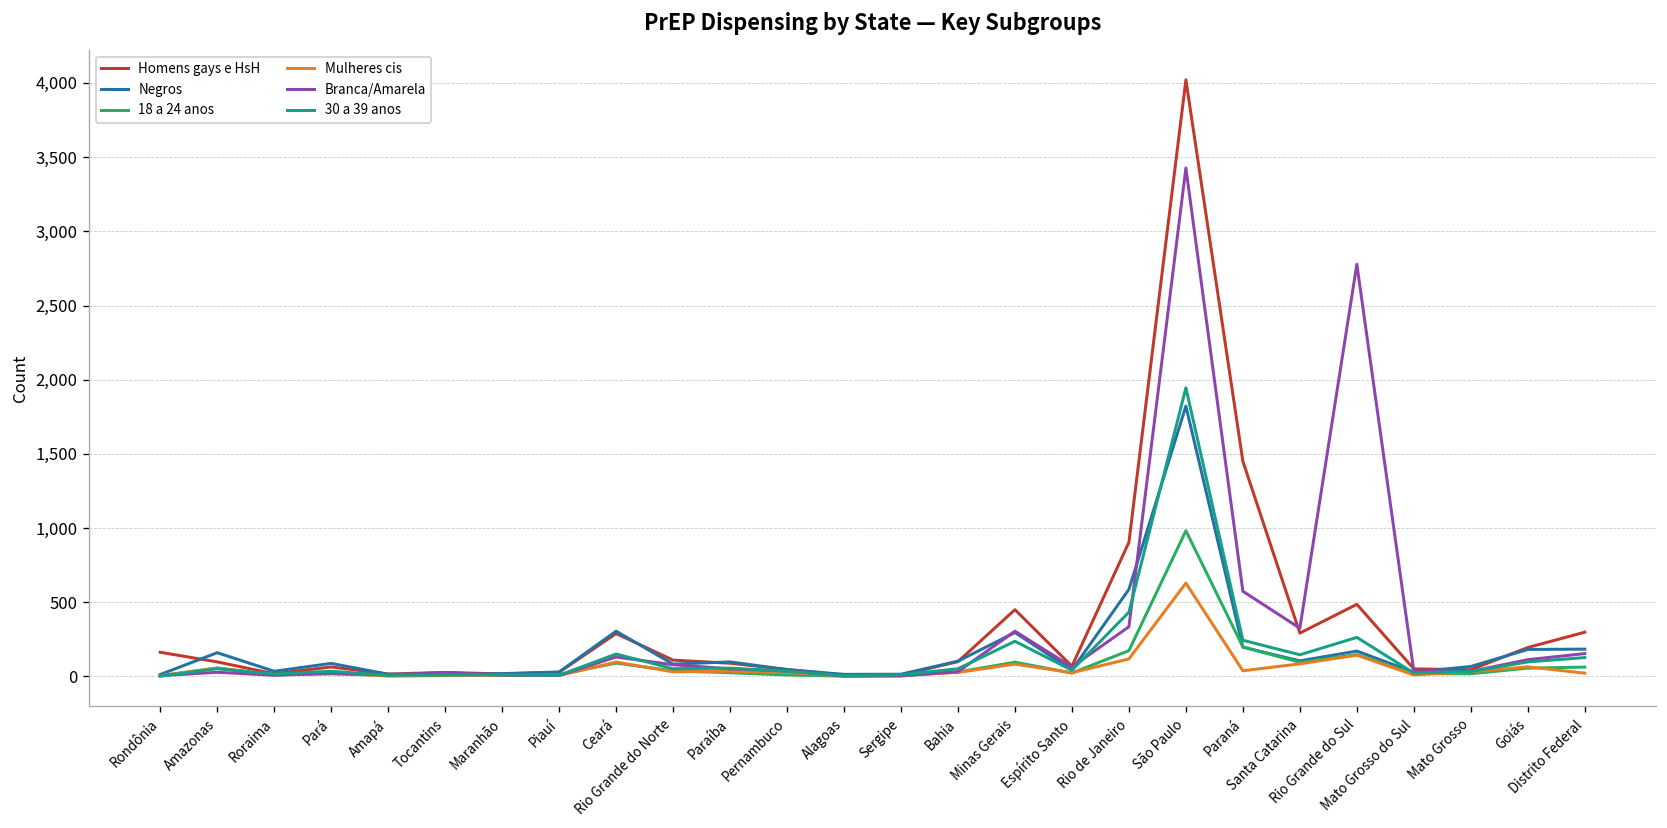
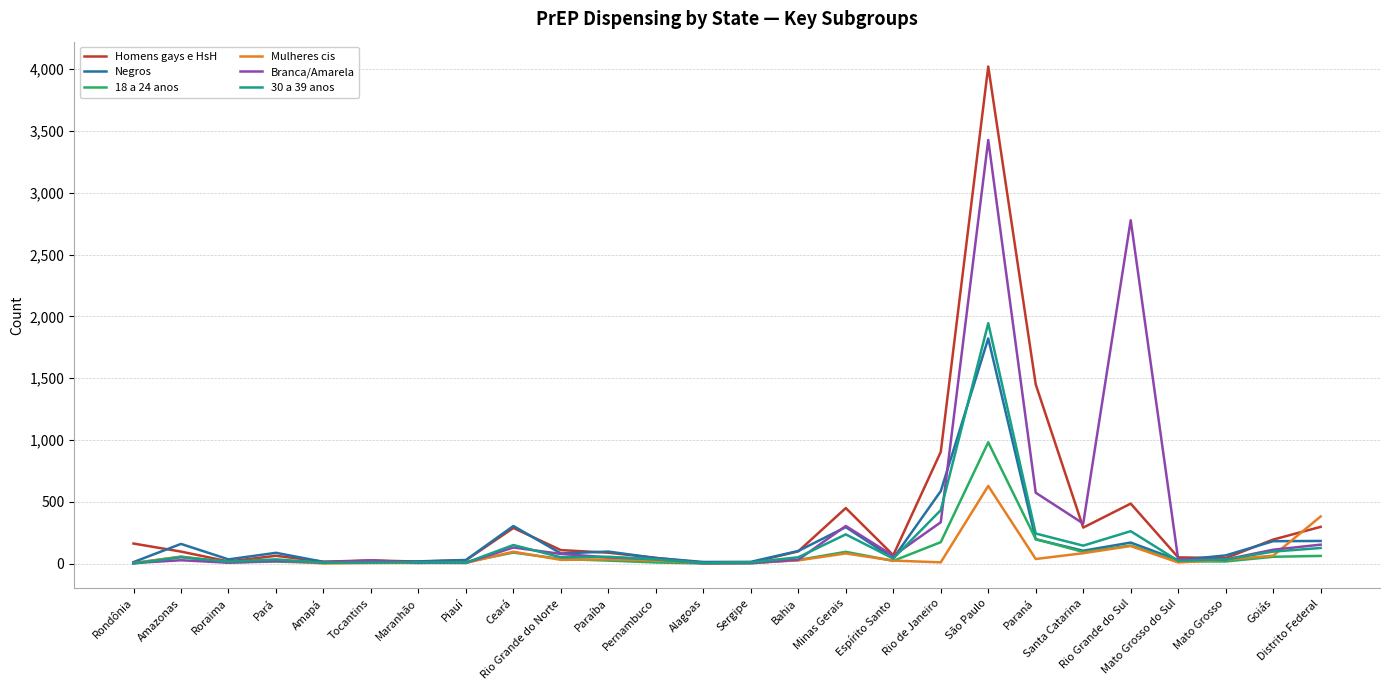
  {
    "Homens gays e HsH": {
      "Rondônia": "160",
      "Amazonas": "100",
      "Pará": "60",
      "Rio Grande do Norte": "110",
      "Minas Gerais": "450",
      "Rio de Janeiro": "900",
      "São Paulo": "4,020",
      "Paraná": "1,450",
      "Santa Catarina": "290",
      "Rio Grande do Sul": "490",
      "Distrito Federal": "300"
    },
    "Mulheres cis": {
-     "Rio de Janeiro": "120",
+     "Rio de Janeiro": "10",
      "São Paulo": "630",
      "Paraná": "40",
-     "Distrito Federal": "20"
+     "Distrito Federal": "380"
    },
    "Branca/Amarela": {
      "Amazonas": "30",
      "Rio de Janeiro": "340",
      "São Paulo": "3,430",
      "Paraná": "570",
      "Santa Catarina": "330",
      "Rio Grande do Sul": "2,780",
      "Distrito Federal": "150"
    }
  }
